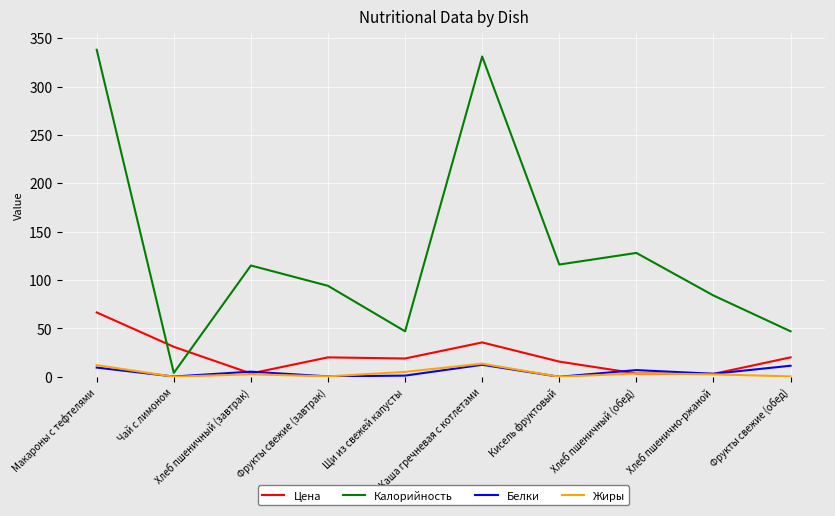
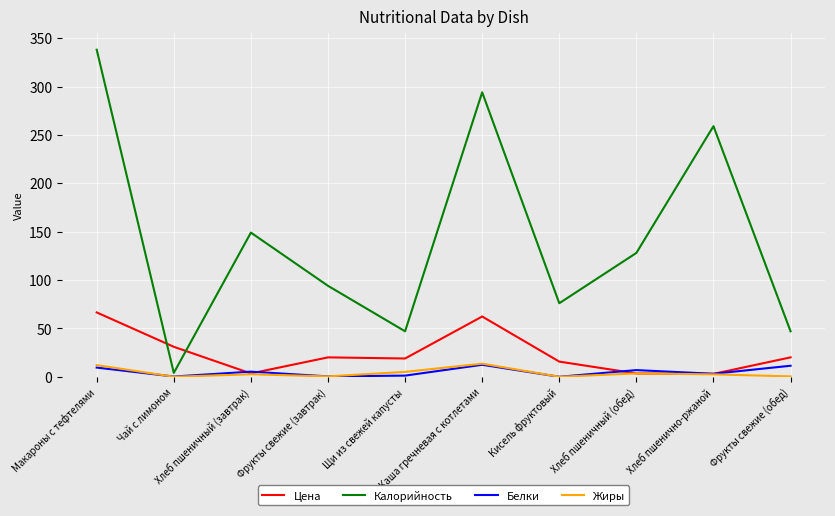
  {
    "Цена": {
      "Макароны с тефтелями": 70,
      "Чай с лимоном": 30,
      "Фрукты свежие (завтрак)": 20,
      "Щи из свежей капусты": 20,
-     "Каша гречневая с котлетами": 40,
+     "Каша гречневая с котлетами": 60,
      "Кисель фруктовый": 20,
      "Фрукты свежие (обед)": 20
    },
    "Калорийность": {
      "Макароны с тефтелями": 340,
      "Чай с лимоном": 0,
-     "Хлеб пшеничный (завтрак)": 120,
+     "Хлеб пшеничный (завтрак)": 150,
      "Фрукты свежие (завтрак)": 90,
      "Щи из свежей капусты": 50,
-     "Каша гречневая с котлетами": 330,
-     "Кисель фруктовый": 120,
+     "Каша гречневая с котлетами": 290,
+     "Кисель фруктовый": 80,
      "Хлеб пшеничный (обед)": 130,
-     "Хлеб пшенично-ржаной": 80,
+     "Хлеб пшенично-ржаной": 260,
      "Фрукты свежие (обед)": 50
    },
    "Белки": {
      "Щи из свежей капусты": 0,
      "Хлеб пшеничный (обед)": 10,
      "Фрукты свежие (обед)": 10
    },
    "Жиры": {
      "Щи из свежей капусты": 10,
      "Фрукты свежие (обед)": 0
    }
  }
